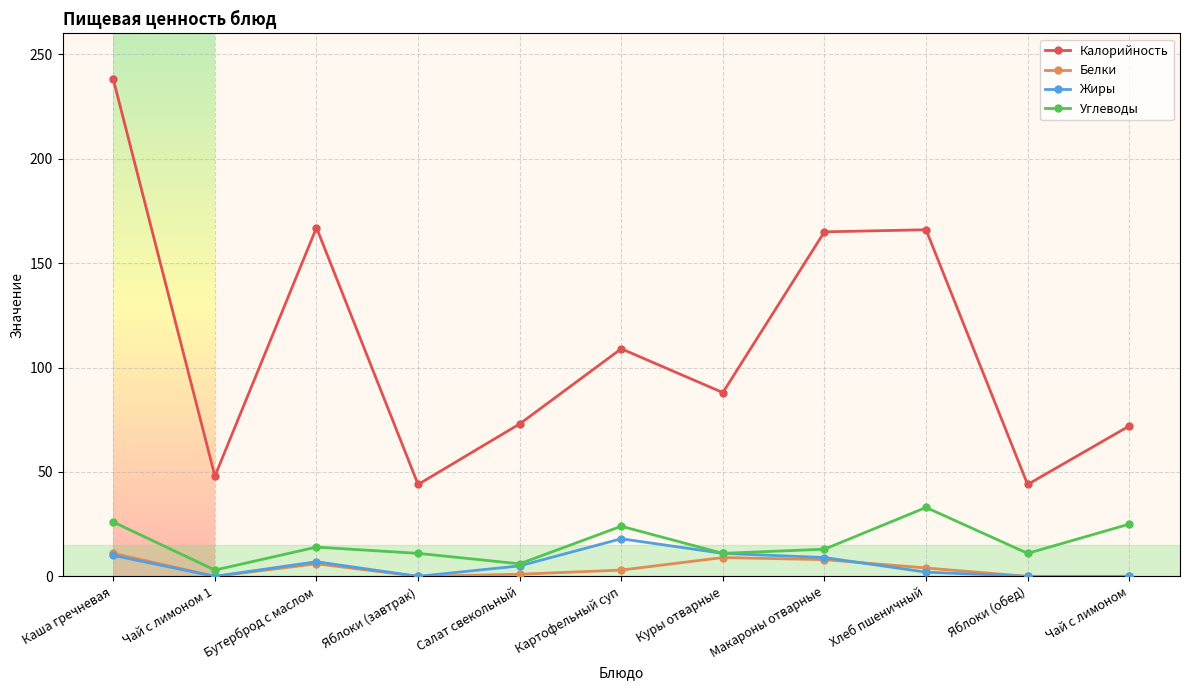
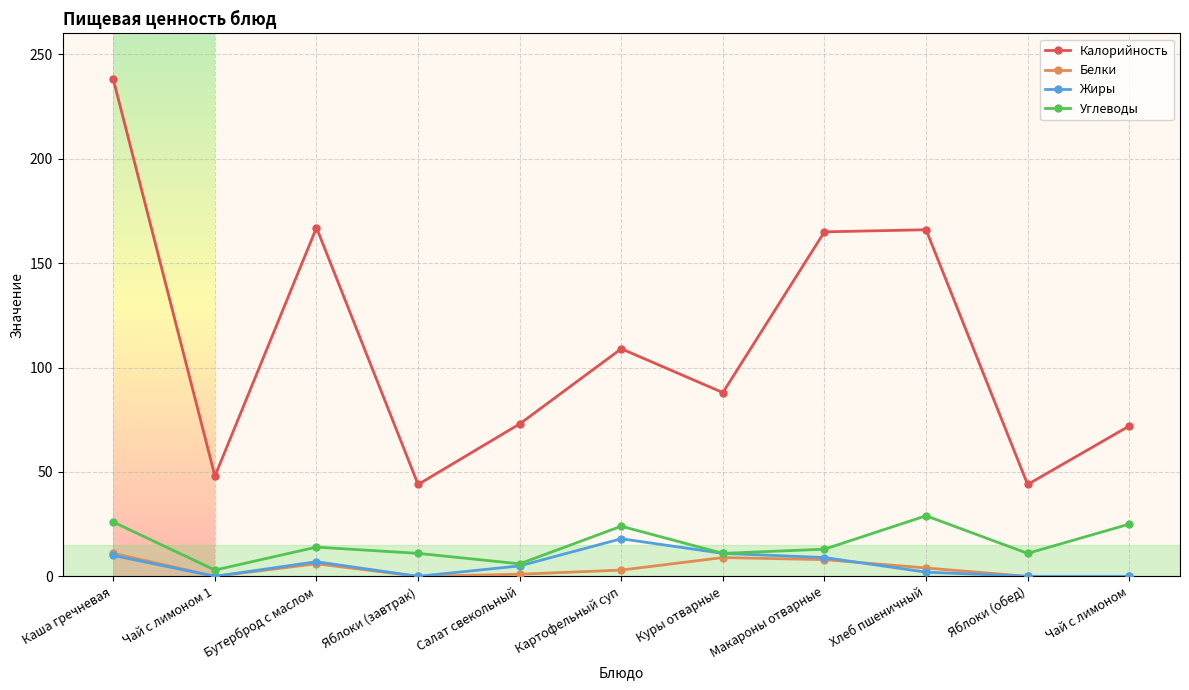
  {
    "Жиры": {
      "Картофельный суп": 18,
      "Хлеб пшеничный": 2
    },
    "Углеводы": {
      "Каша гречневая": 26,
      "Чай с лимоном 1": 3,
      "Бутерброд с маслом": 14,
      "Яблоки (завтрак)": 11,
      "Картофельный суп": 24,
      "Макароны отварные": 13,
-     "Хлеб пшеничный": 33,
+     "Хлеб пшеничный": 29,
      "Яблоки (обед)": 11,
      "Чай с лимоном": 25
    }
  }
